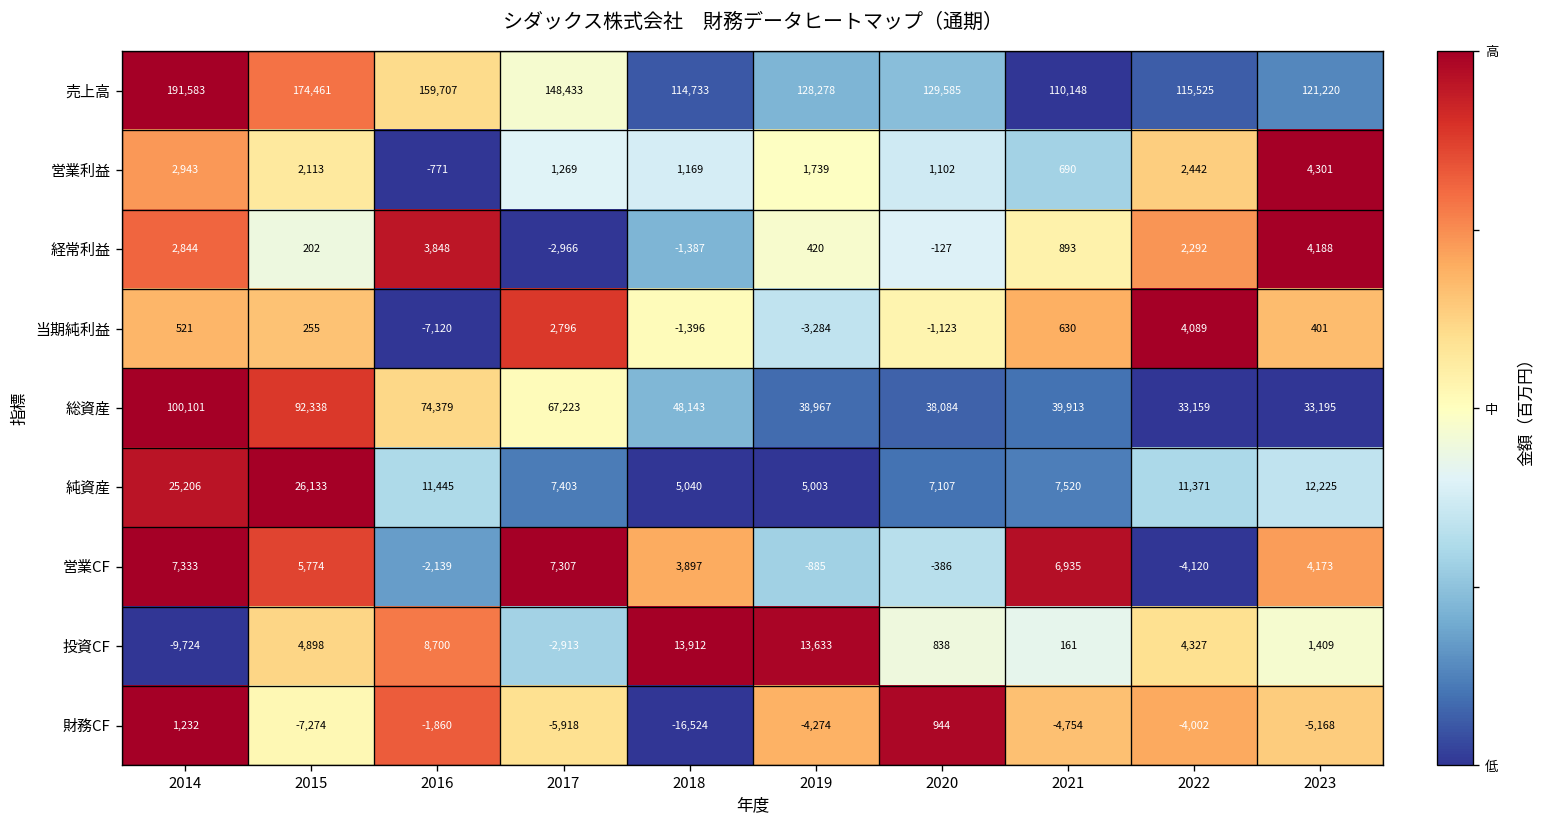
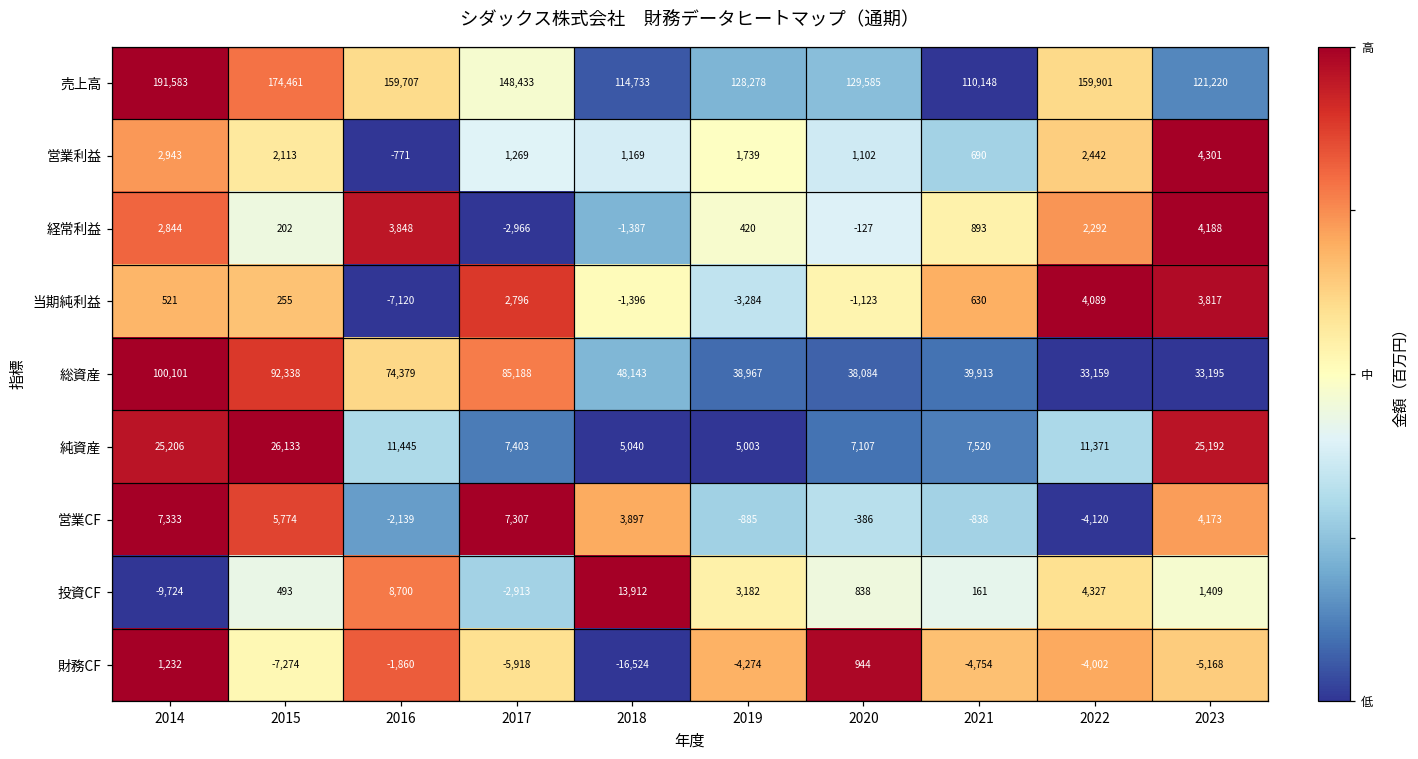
  {
    "売上高": {
      "2014": "191,583",
      "2015": "174,461",
      "2016": "159,707",
      "2017": "148,433",
      "2018": "114,733",
      "2019": "128,278",
      "2020": "129,585",
      "2021": "110,148",
-     "2022": "115,525",
+     "2022": "159,901",
      "2023": "121,220"
    },
    "営業利益": {
      "2014": "2,943",
      "2015": "2,113",
      "2016": "-771",
      "2017": "1,269",
      "2018": "1,169",
      "2019": "1,739",
      "2020": "1,102",
      "2021": "690",
      "2022": "2,442",
      "2023": "4,301"
    },
    "経常利益": {
      "2014": "2,844",
      "2015": "202",
      "2016": "3,848",
      "2017": "-2,966",
      "2018": "-1,387",
      "2019": "420",
      "2020": "-127",
      "2021": "893",
      "2022": "2,292",
      "2023": "4,188"
    },
    "当期純利益": {
      "2014": "521",
      "2015": "255",
      "2016": "-7,120",
      "2017": "2,796",
      "2018": "-1,396",
      "2019": "-3,284",
      "2020": "-1,123",
      "2021": "630",
      "2022": "4,089",
-     "2023": "401"
+     "2023": "3,817"
    },
    "総資産": {
      "2014": "100,101",
      "2015": "92,338",
      "2016": "74,379",
-     "2017": "67,223",
+     "2017": "85,188",
      "2018": "48,143",
      "2019": "38,967",
      "2020": "38,084",
      "2021": "39,913",
      "2022": "33,159",
      "2023": "33,195"
    },
    "純資産": {
      "2014": "25,206",
      "2015": "26,133",
      "2016": "11,445",
      "2017": "7,403",
      "2018": "5,040",
      "2019": "5,003",
      "2020": "7,107",
      "2021": "7,520",
      "2022": "11,371",
-     "2023": "12,225"
+     "2023": "25,192"
    },
    "営業CF": {
      "2014": "7,333",
      "2015": "5,774",
      "2016": "-2,139",
      "2017": "7,307",
      "2018": "3,897",
      "2019": "-885",
      "2020": "-386",
-     "2021": "6,935",
+     "2021": "-838",
      "2022": "-4,120",
      "2023": "4,173"
    },
    "投資CF": {
      "2014": "-9,724",
-     "2015": "4,898",
+     "2015": "493",
      "2016": "8,700",
      "2017": "-2,913",
      "2018": "13,912",
-     "2019": "13,633",
+     "2019": "3,182",
      "2020": "838",
      "2021": "161",
      "2022": "4,327",
      "2023": "1,409"
    },
    "財務CF": {
      "2014": "1,232",
      "2015": "-7,274",
      "2016": "-1,860",
      "2017": "-5,918",
      "2018": "-16,524",
      "2019": "-4,274",
      "2020": "944",
      "2021": "-4,754",
      "2022": "-4,002",
      "2023": "-5,168"
    }
  }
